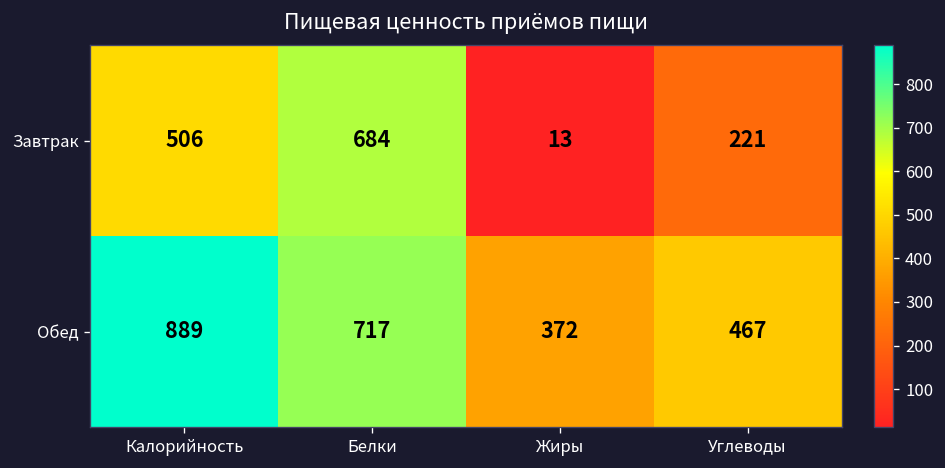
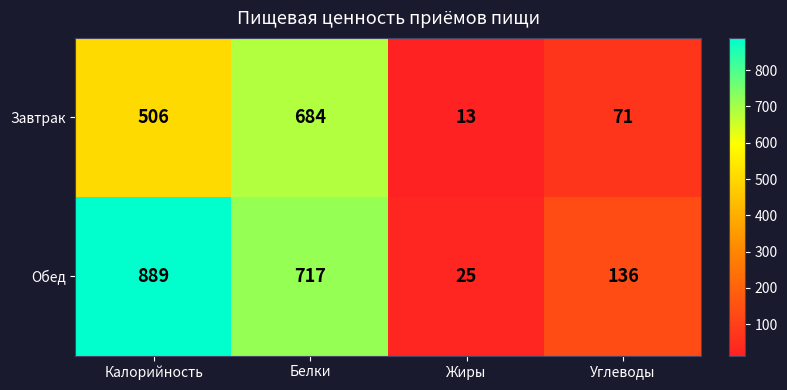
  {
    "Завтрак": {
      "Калорийность": 506,
      "Белки": 684,
      "Жиры": 13,
-     "Углеводы": 221
+     "Углеводы": 71
    },
    "Обед": {
      "Калорийность": 889,
      "Белки": 717,
-     "Жиры": 372,
-     "Углеводы": 467
+     "Жиры": 25,
+     "Углеводы": 136
    }
  }
